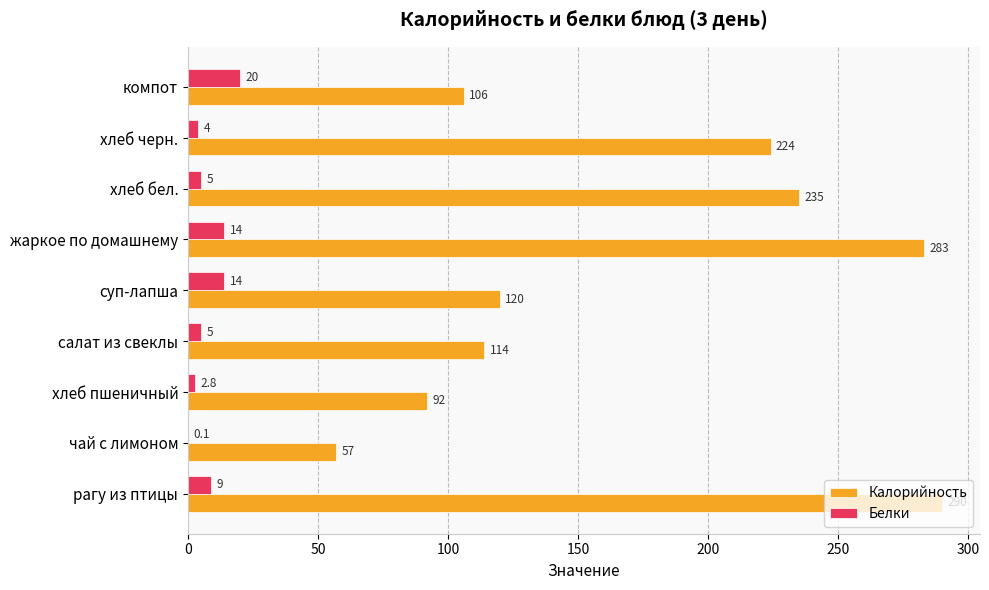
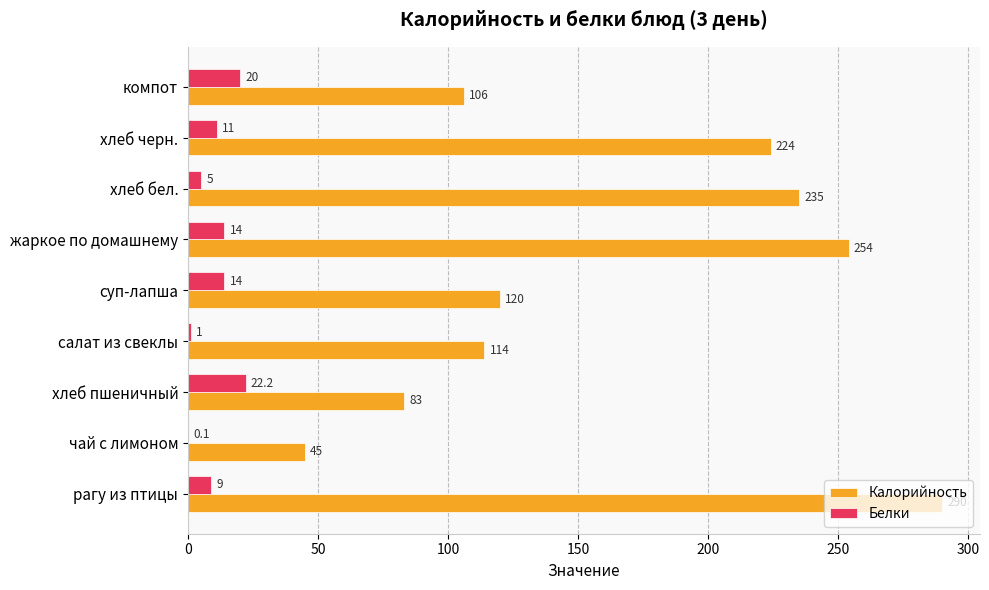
  {
    "Калорийность": {
      "компот": 106,
      "хлеб черн.": 224,
      "хлеб бел.": 235,
-     "жаркое по домашнему": 283,
+     "жаркое по домашнему": 254,
      "суп-лапша": 120,
      "салат из свеклы": 114,
-     "хлеб пшеничный": 92,
-     "чай с лимоном": 57
+     "хлеб пшеничный": 83,
+     "чай с лимоном": 45
    },
    "Белки": {
      "компот": 20,
-     "хлеб черн.": 4,
+     "хлеб черн.": 11,
      "хлеб бел.": 5,
      "жаркое по домашнему": 14,
      "суп-лапша": 14,
-     "салат из свеклы": 5,
-     "хлеб пшеничный": 2.8,
+     "салат из свеклы": 1,
+     "хлеб пшеничный": 22.2,
      "чай с лимоном": 0.1,
      "рагу из птицы": 9
    }
  }
